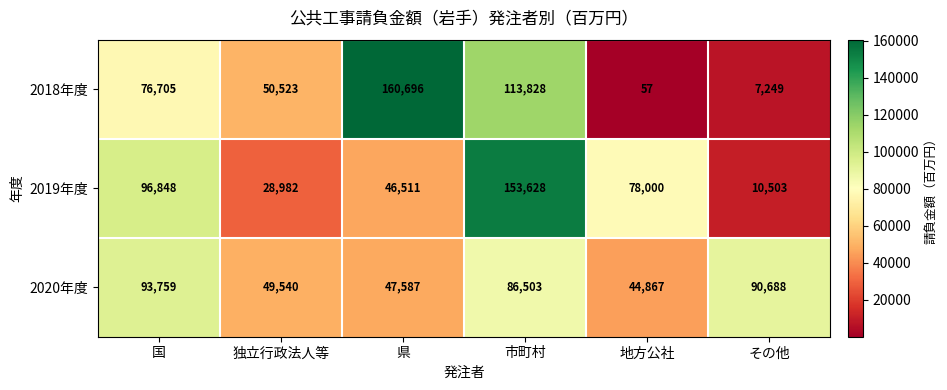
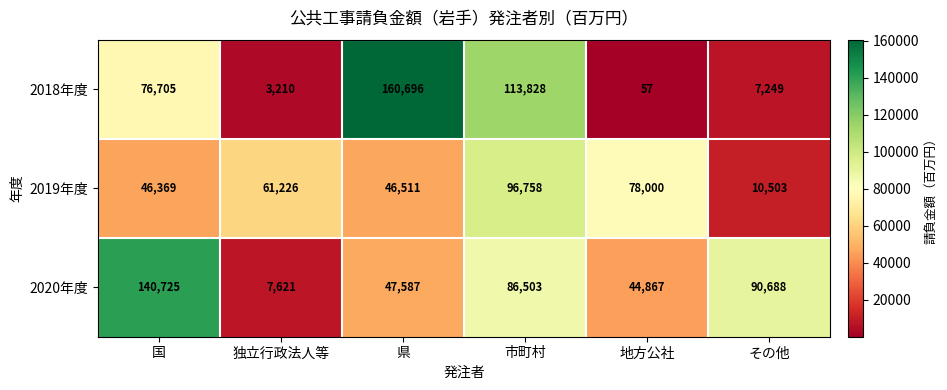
  {
    "2018年度": {
      "国": "76,705",
-     "独立行政法人等": "50,523",
+     "独立行政法人等": "3,210",
      "県": "160,696",
      "市町村": "113,828",
      "地方公社": "57",
      "その他": "7,249"
    },
    "2019年度": {
-     "国": "96,848",
-     "独立行政法人等": "28,982",
+     "国": "46,369",
+     "独立行政法人等": "61,226",
      "県": "46,511",
-     "市町村": "153,628",
+     "市町村": "96,758",
      "地方公社": "78,000",
      "その他": "10,503"
    },
    "2020年度": {
-     "国": "93,759",
-     "独立行政法人等": "49,540",
+     "国": "140,725",
+     "独立行政法人等": "7,621",
      "県": "47,587",
      "市町村": "86,503",
      "地方公社": "44,867",
      "その他": "90,688"
    }
  }
